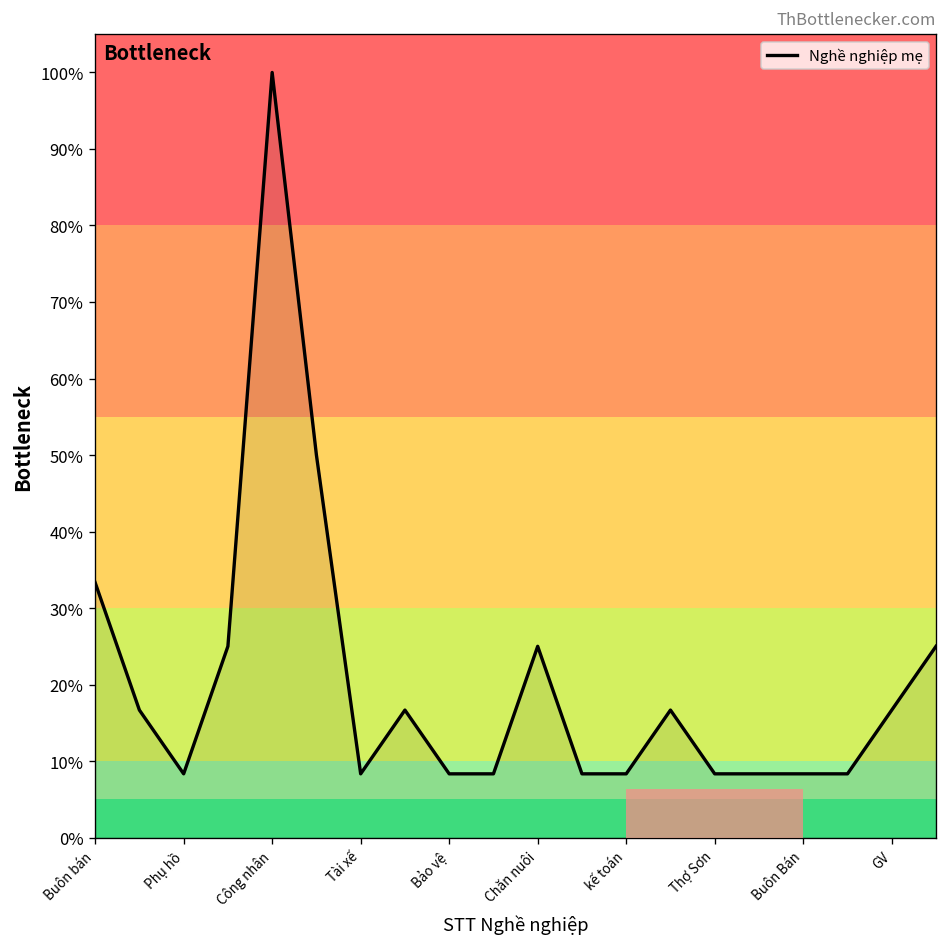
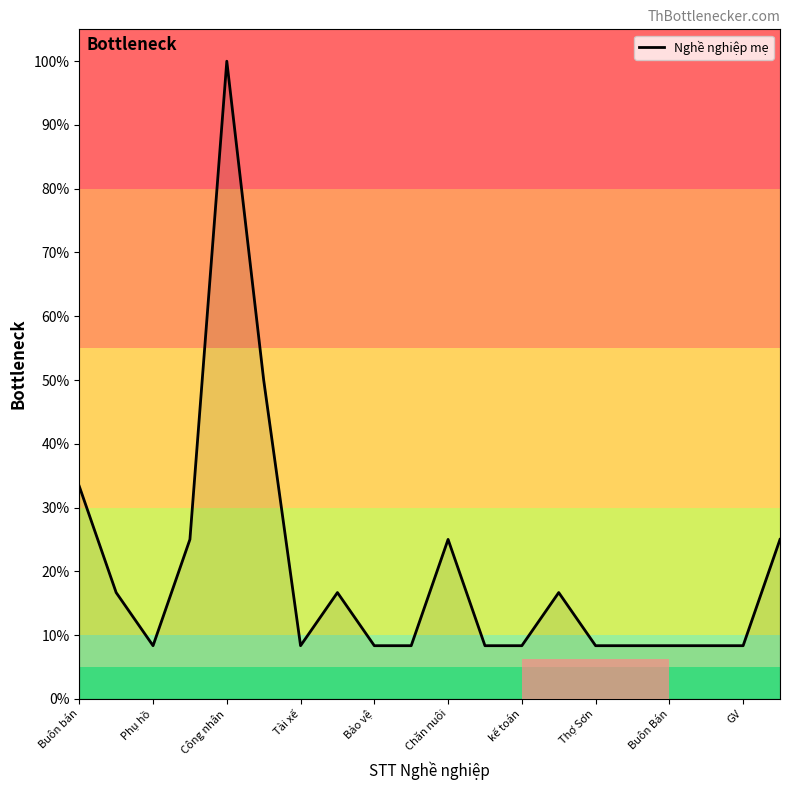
  {
    "Buôn bán": "33%",
    "Phụ hồ": "8%",
    "Công nhân": "100%",
    "Tài xế": "8%",
    "Bảo vệ": "8%",
    "Chăn nuôi": "25%",
    "kế toán": "8%",
    "Thợ Sơn": "8%",
    "Buôn Bán": "8%",
-   "GV": "17%"
+   "GV": "8%"
  }
